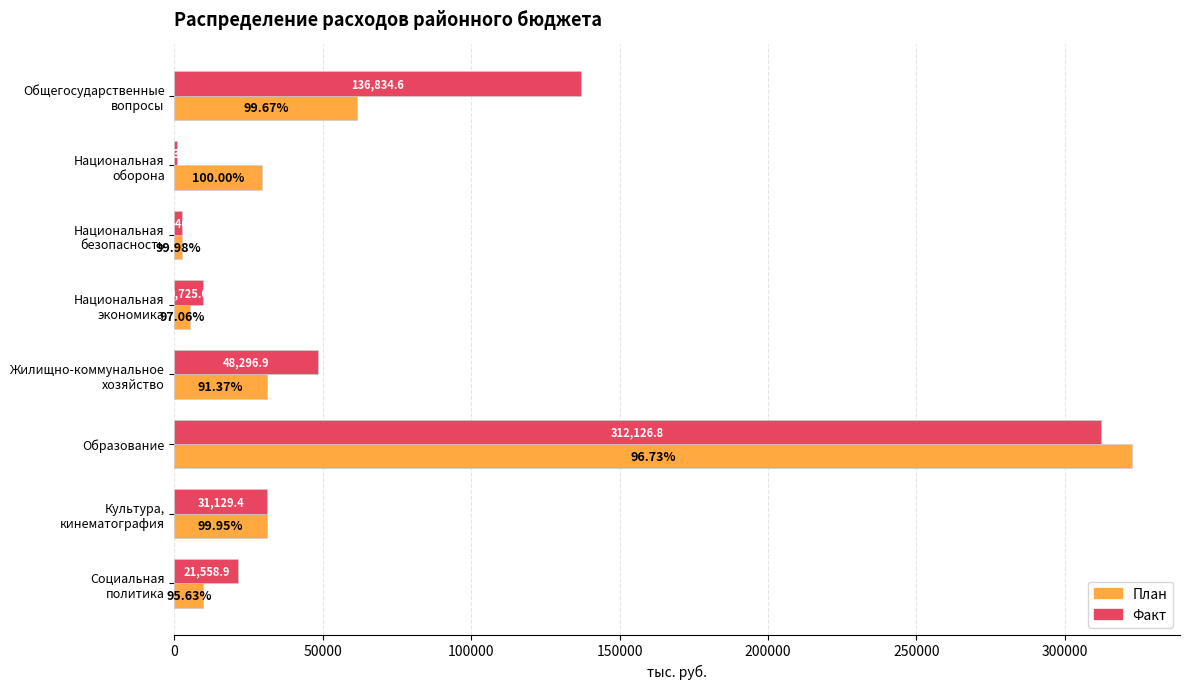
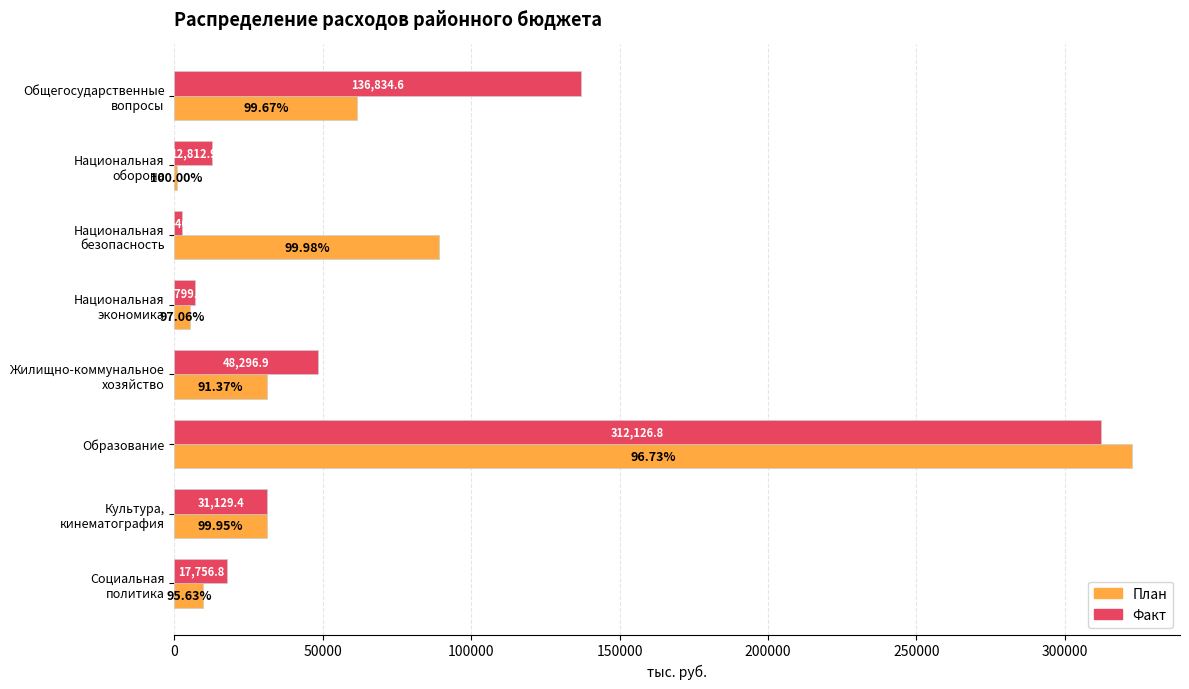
  {
    "План": {
-     "Национальная оборона": "30000",
-     "Национальная безопасность": "2000"
+     "Национальная оборона": "1000",
+     "Национальная безопасность": "89000"
    },
    "Факт": {
      "Общегосударственные вопросы": "136,834.6",
-     "Национальная оборона": "1000",
-     "Национальная экономика": "10000",
+     "Национальная оборона": "13000",
+     "Национальная экономика": "7000",
      "Жилищно-коммунальное хозяйство": "48,296.9",
      "Образование": "312,126.8",
      "Культура, кинематография": "31,129.4",
-     "Социальная политика": "21,558.9"
+     "Социальная политика": "17,756.8"
    }
  }
